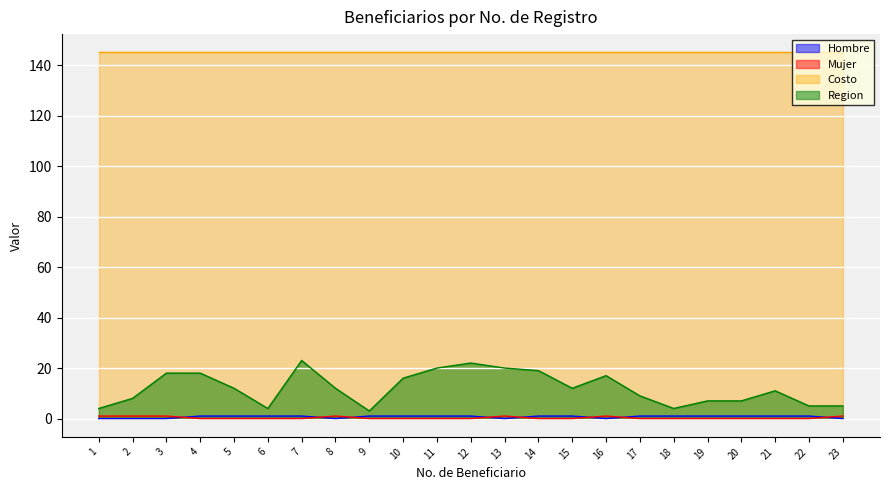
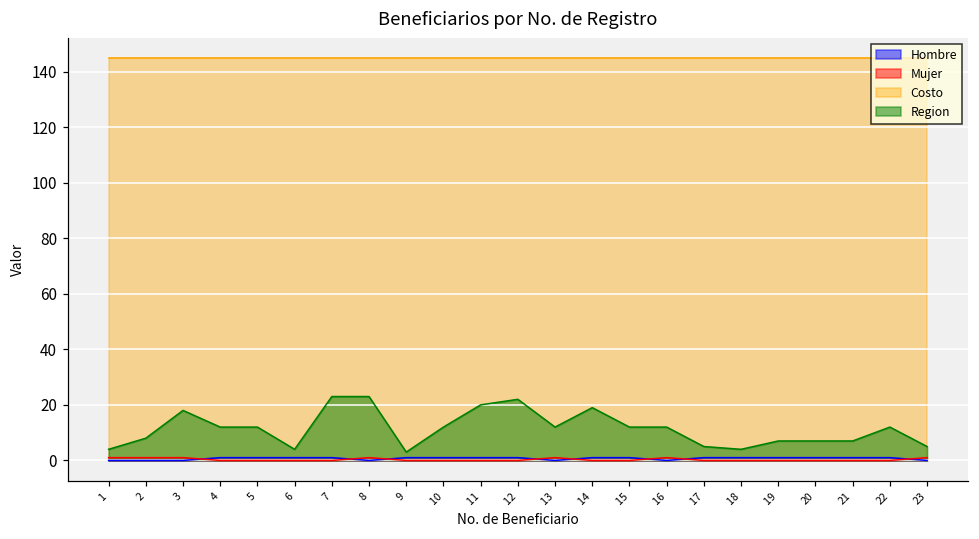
  {
    "Hombre": {
      "1": 0,
      "2": 0,
      "3": 0,
      "4": 1,
      "5": 1,
      "6": 1,
      "7": 1,
      "8": 0,
      "9": 1,
      "10": 1,
      "11": 1,
      "12": 1,
      "13": 0,
      "14": 1,
      "15": 1,
      "16": 0,
      "17": 1,
      "18": 1,
      "19": 1,
      "20": 1,
      "21": 1,
      "22": 1,
      "23": 0
    },
    "Mujer": {
      "1": 1,
      "2": 1,
      "3": 1,
      "4": 0,
      "5": 0,
      "6": 0,
      "7": 0,
      "8": 1,
      "9": 0,
      "10": 0,
      "11": 0,
      "12": 0,
      "13": 1,
      "14": 0,
      "15": 0,
      "16": 1,
      "17": 0,
      "18": 0,
      "19": 0,
      "20": 0,
      "21": 0,
      "22": 0,
      "23": 1
    },
    "Costo": {
      "1": 145,
      "2": 145,
      "3": 145,
      "4": 145,
      "5": 145,
      "6": 145,
      "7": 145,
      "8": 145,
      "9": 145,
      "10": 145,
      "11": 145,
      "12": 145,
      "13": 145,
      "14": 145,
      "15": 145,
      "16": 145,
      "17": 145,
      "18": 145,
      "19": 145,
      "20": 145,
      "21": 145
    },
    "Region": {
      "1": 4,
      "2": 8,
      "3": 18,
-     "4": 18,
+     "4": 12,
      "5": 12,
      "6": 4,
      "7": 23,
-     "8": 12,
+     "8": 23,
      "9": 3,
-     "10": 16,
+     "10": 12,
      "11": 20,
      "12": 22,
-     "13": 20,
+     "13": 12,
      "14": 19,
      "15": 12,
-     "16": 17,
-     "17": 9,
+     "16": 12,
+     "17": 5,
      "18": 4,
      "19": 7,
      "20": 7,
-     "21": 11,
-     "22": 5,
+     "21": 7,
+     "22": 12,
      "23": 5
    }
  }
